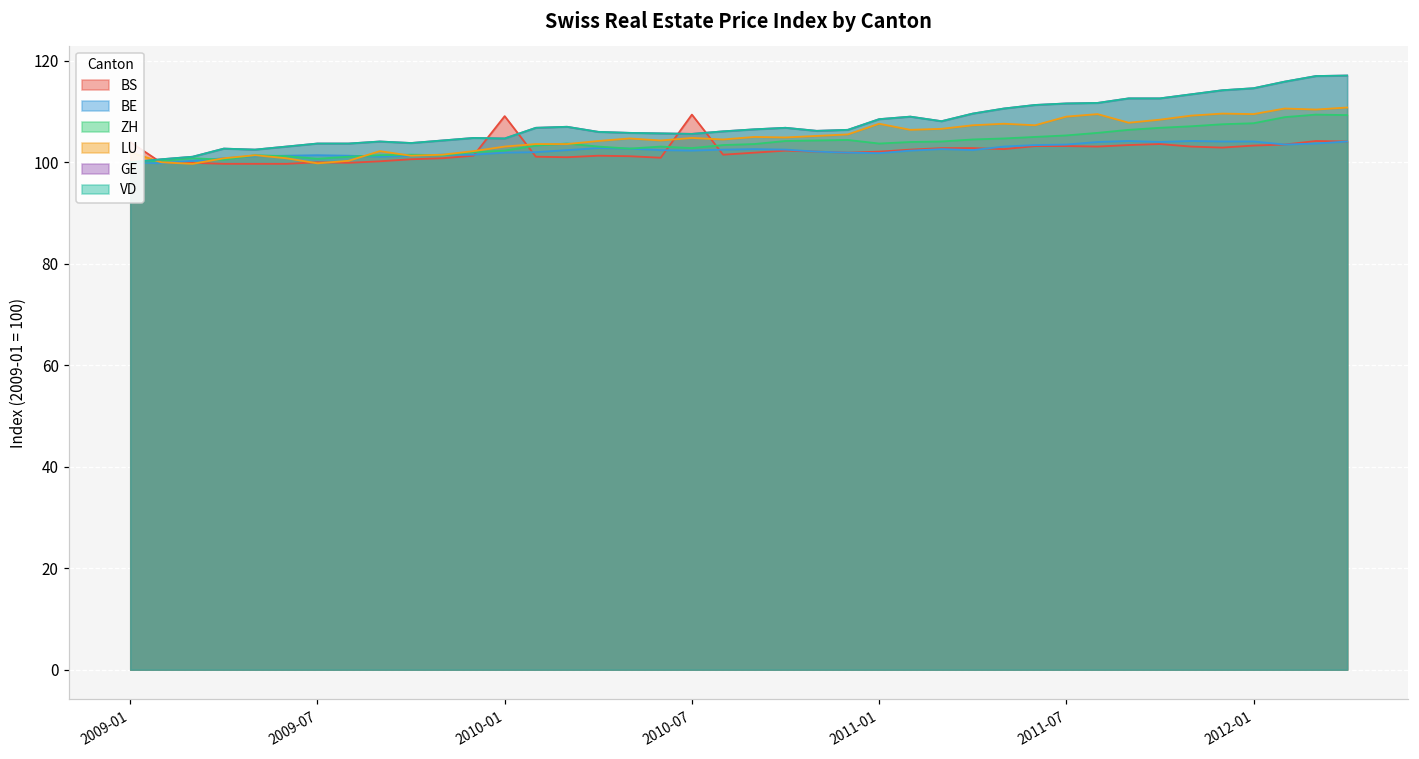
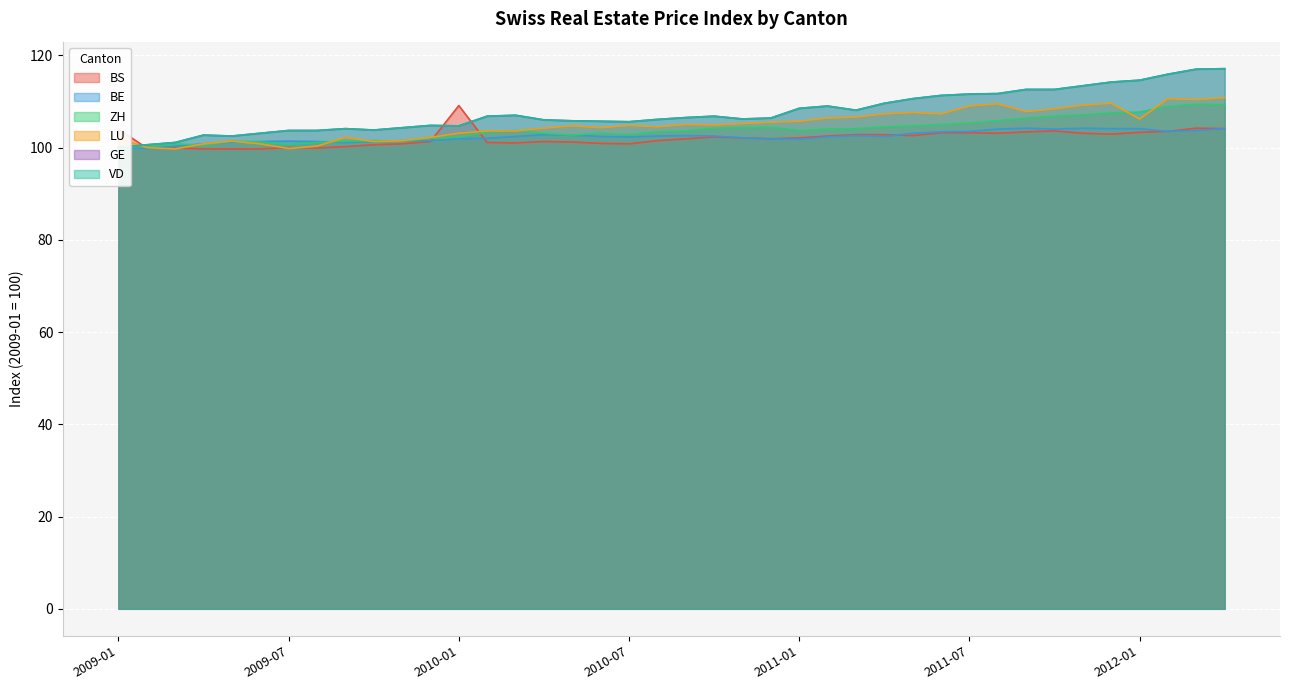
  {
    "BS": {
      "2010-01": 109,
-     "2010-07": 109,
+     "2010-07": 101,
      "2012-01": 103
    },
    "LU": {
      "2010-01": 103,
      "2010-07": 105,
-     "2011-01": 108,
+     "2011-01": 106,
      "2011-07": 109,
-     "2012-01": 110
+     "2012-01": 106
    }
  }
